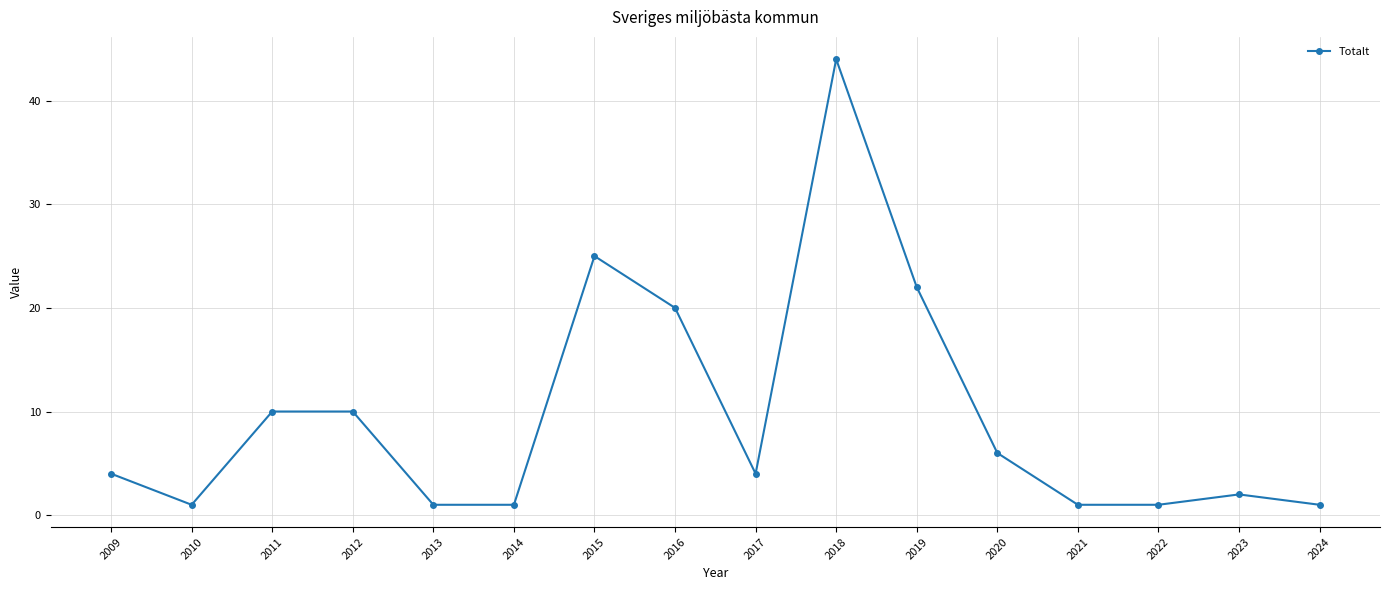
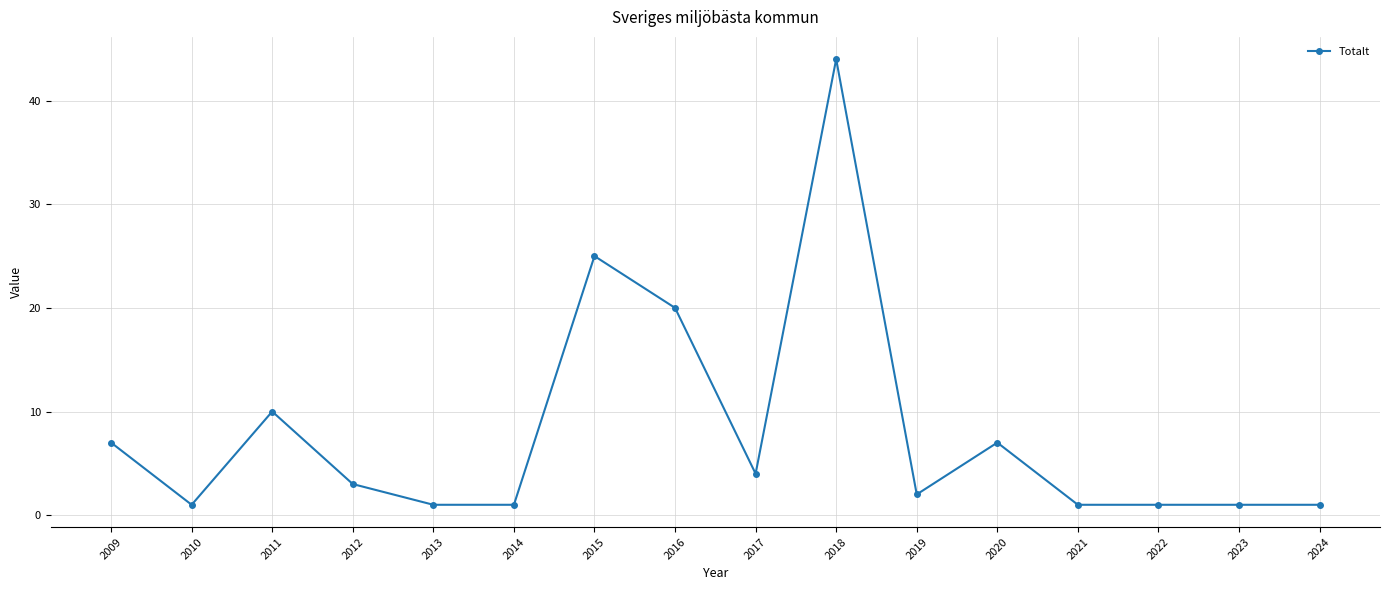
  {
-   "2009": 4,
+   "2009": 7,
    "2010": 1,
    "2011": 10,
-   "2012": 10,
+   "2012": 3,
    "2013": 1,
    "2014": 1,
    "2015": 25,
    "2016": 20,
    "2017": 4,
    "2018": 44,
-   "2019": 22,
-   "2020": 6,
+   "2019": 2,
+   "2020": 7,
    "2021": 1,
    "2022": 1,
-   "2023": 2,
+   "2023": 1,
    "2024": 1
  }
